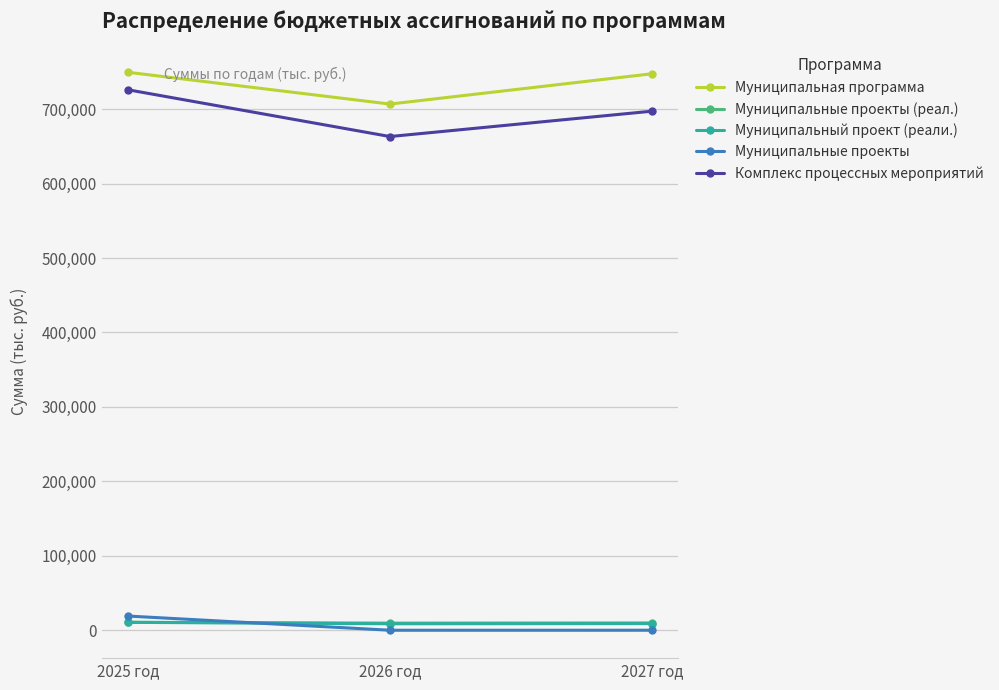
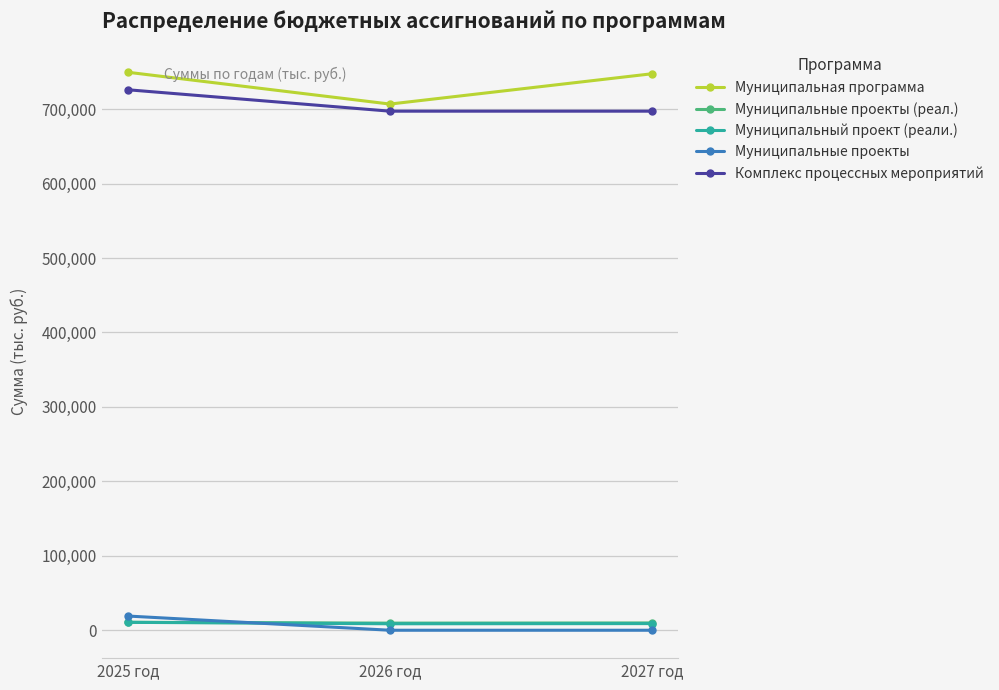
  {
    "Муниципальная программа": {
      "2025 год": "750,000",
      "2026 год": "710,000",
      "2027 год": "750,000"
    },
    "Муниципальные проекты": {
      "2025 год": "20,000",
      "2026 год": "0",
      "2027 год": "0"
    },
    "Комплекс процессных мероприятий": {
      "2025 год": "730,000",
-     "2026 год": "660,000",
+     "2026 год": "700,000",
      "2027 год": "700,000"
    }
  }
